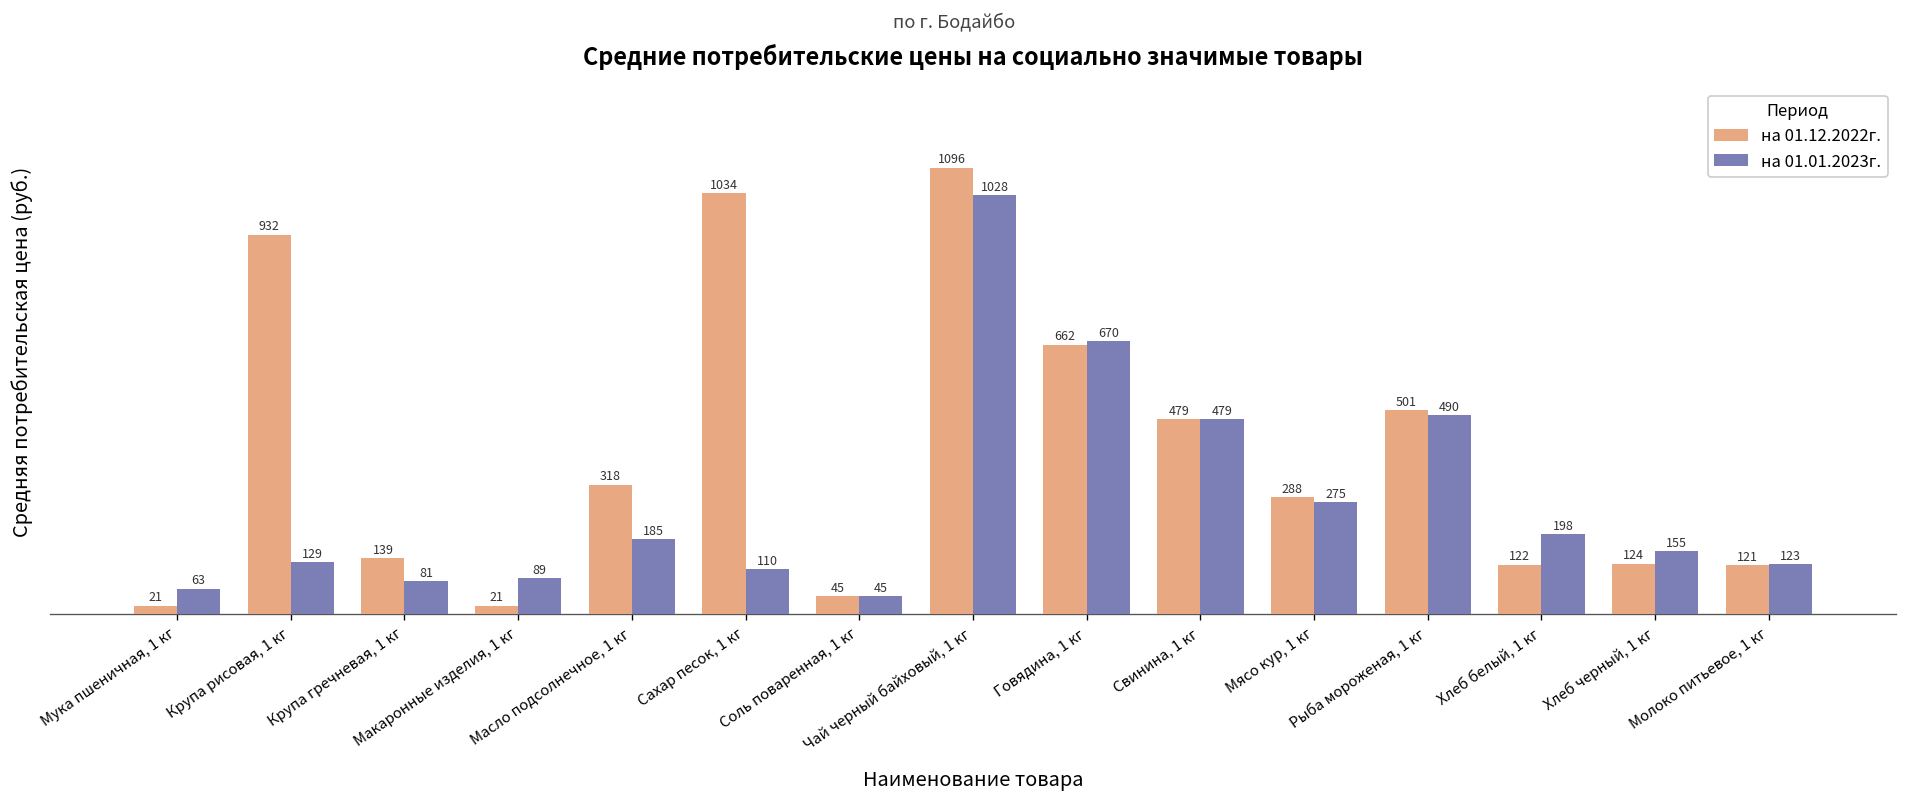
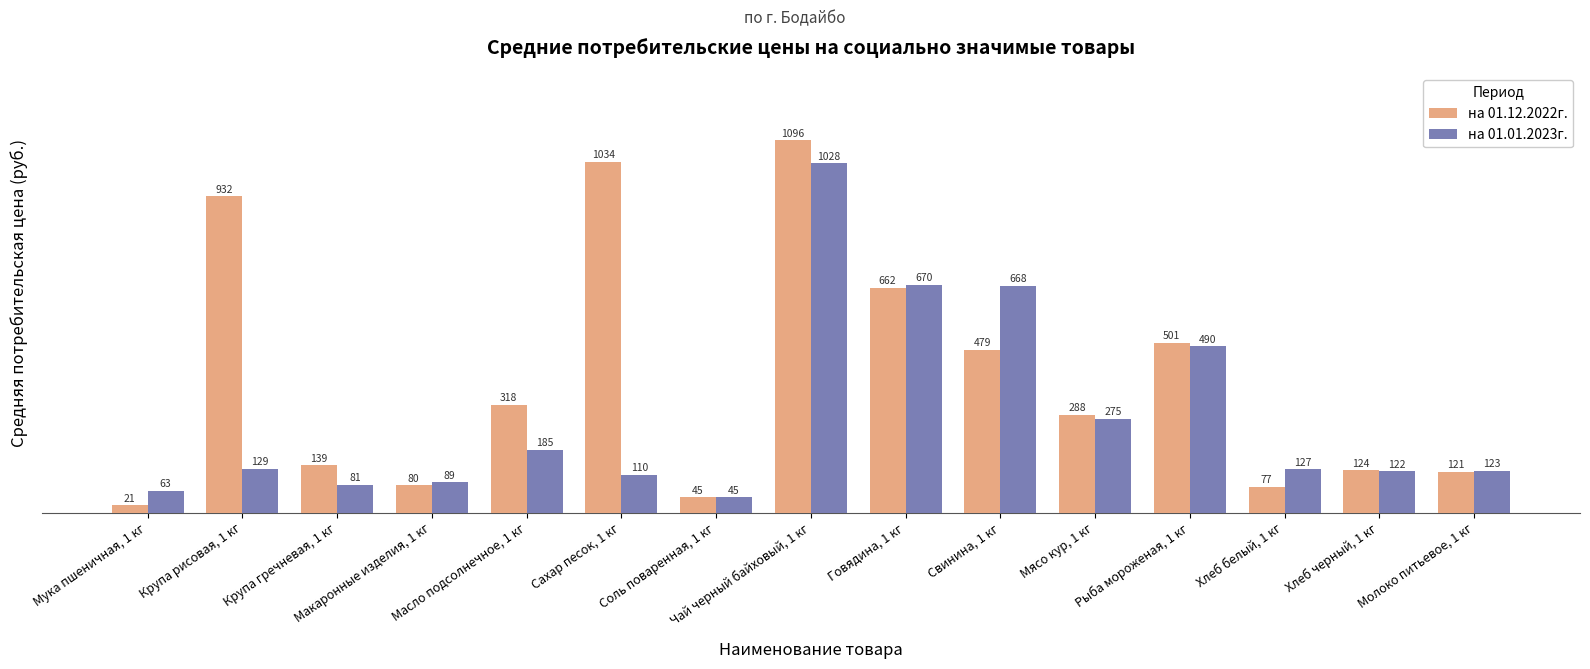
  {
    "на 01.12.2022г.": {
      "Мука пшеничная, 1 кг": 21,
      "Крупа рисовая, 1 кг": 932,
      "Крупа гречневая, 1 кг": 139,
-     "Макаронные изделия, 1 кг": 21,
+     "Макаронные изделия, 1 кг": 80,
      "Масло подсолнечное, 1 кг": 318,
      "Сахар песок, 1 кг": 1034,
      "Соль поваренная, 1 кг": 45,
      "Чай черный байховый, 1 кг": 1096,
      "Говядина, 1 кг": 662,
      "Свинина, 1 кг": 479,
      "Мясо кур, 1 кг": 288,
      "Рыба мороженая, 1 кг": 501,
-     "Хлеб белый, 1 кг": 122,
+     "Хлеб белый, 1 кг": 77,
      "Хлеб черный, 1 кг": 124,
      "Молоко питьевое, 1 кг": 121
    },
    "на 01.01.2023г.": {
      "Мука пшеничная, 1 кг": 63,
      "Крупа рисовая, 1 кг": 129,
      "Крупа гречневая, 1 кг": 81,
      "Макаронные изделия, 1 кг": 89,
      "Масло подсолнечное, 1 кг": 185,
      "Сахар песок, 1 кг": 110,
      "Соль поваренная, 1 кг": 45,
      "Чай черный байховый, 1 кг": 1028,
      "Говядина, 1 кг": 670,
-     "Свинина, 1 кг": 479,
+     "Свинина, 1 кг": 668,
      "Мясо кур, 1 кг": 275,
      "Рыба мороженая, 1 кг": 490,
-     "Хлеб белый, 1 кг": 198,
-     "Хлеб черный, 1 кг": 155,
+     "Хлеб белый, 1 кг": 127,
+     "Хлеб черный, 1 кг": 122,
      "Молоко питьевое, 1 кг": 123
    }
  }
